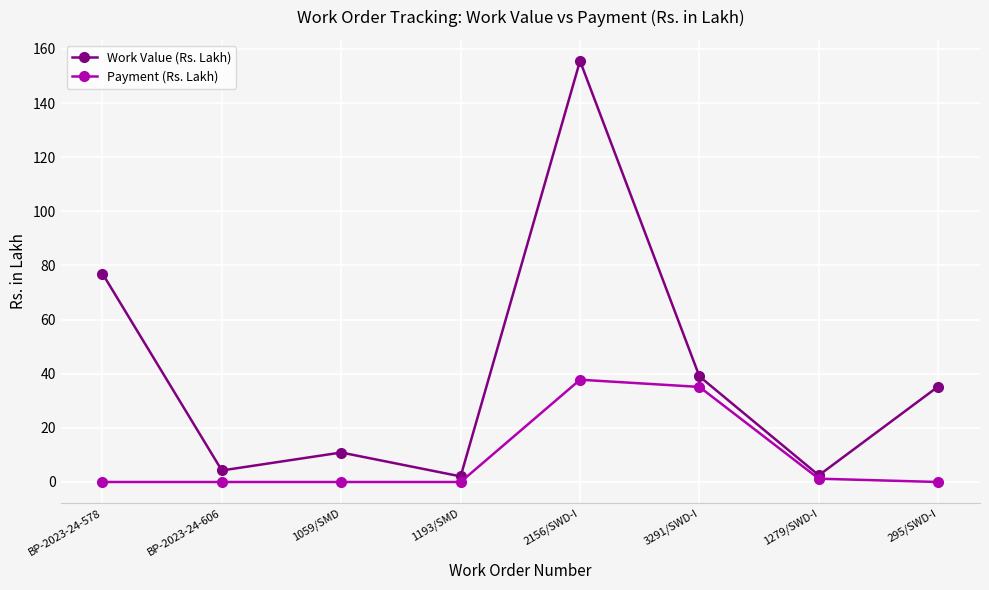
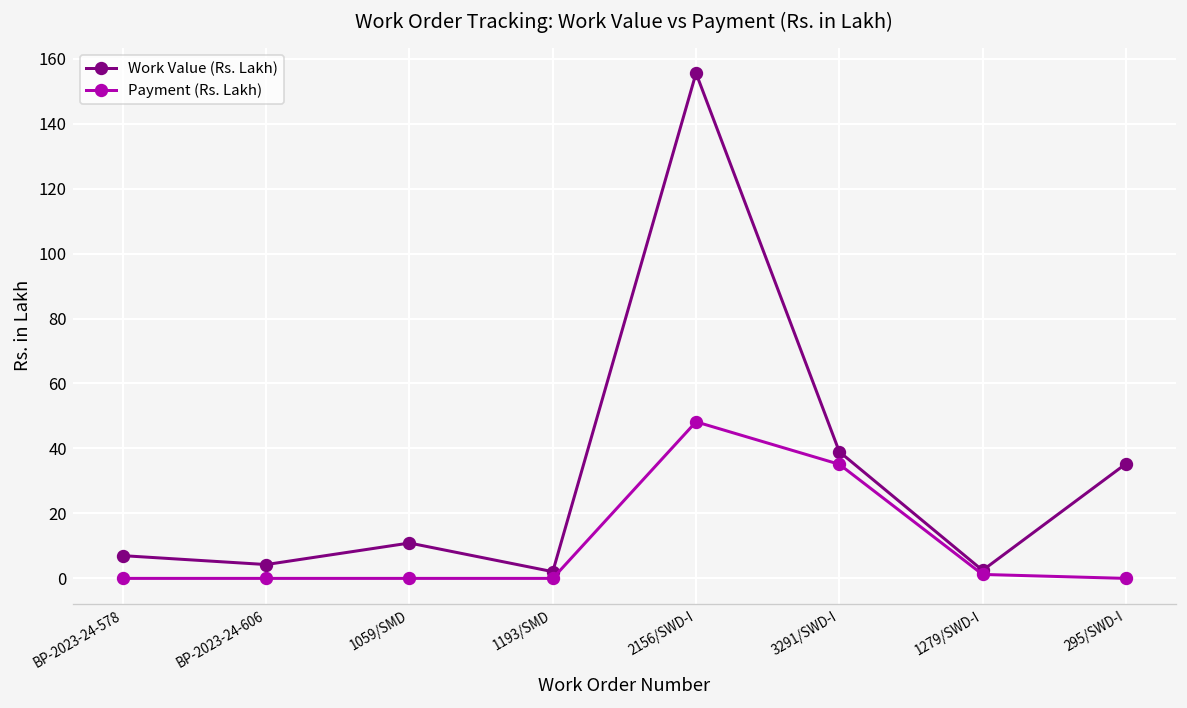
  {
    "Work Value (Rs. Lakh)": {
-     "BP-2023-24-578": 77,
+     "BP-2023-24-578": 7,
      "BP-2023-24-606": 4,
      "1059/SMD": 11,
      "1193/SMD": 2,
      "2156/SWD-I": 156,
      "3291/SWD-I": 39,
      "1279/SWD-I": 2,
      "295/SWD-I": 35
    },
    "Payment (Rs. Lakh)": {
      "BP-2023-24-578": 0,
      "BP-2023-24-606": 0,
      "1059/SMD": 0,
      "1193/SMD": 0,
-     "2156/SWD-I": 38,
+     "2156/SWD-I": 48,
      "3291/SWD-I": 35,
      "1279/SWD-I": 1,
      "295/SWD-I": 0
    }
  }
